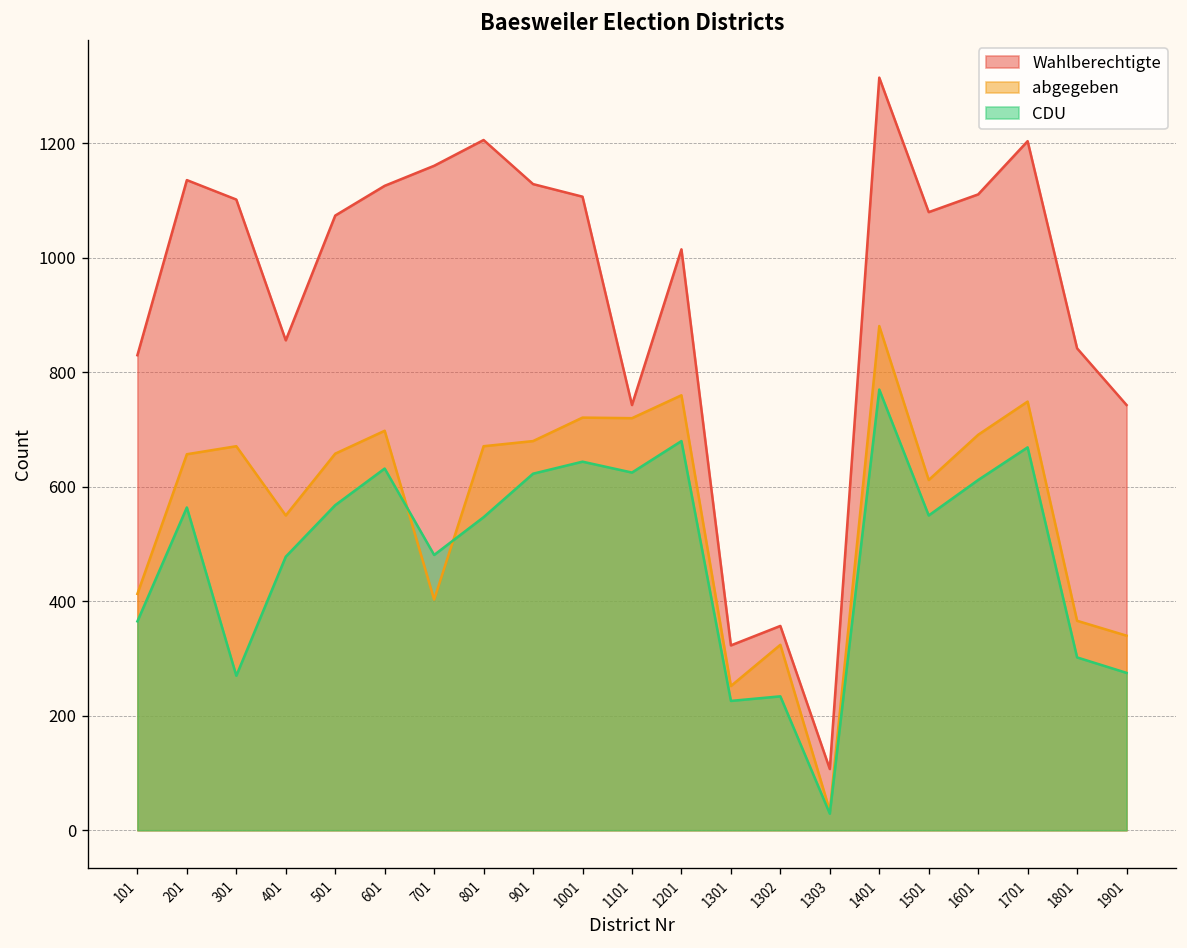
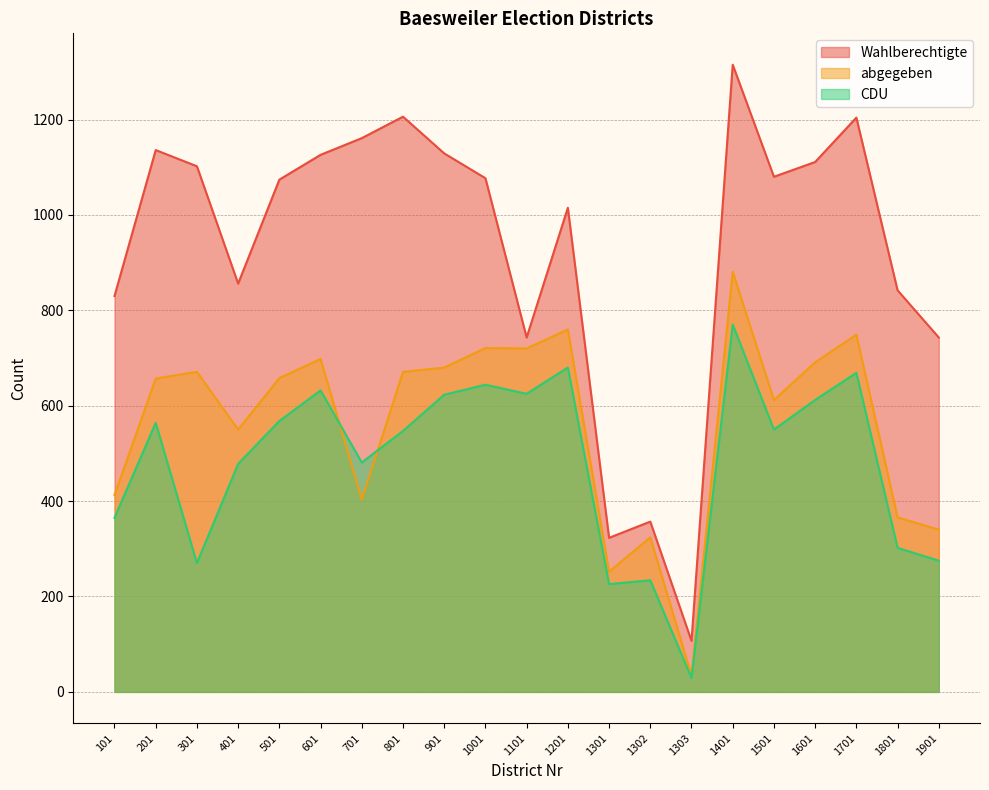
  {
    "Wahlberechtigte": {
      "101": 830,
      "201": 1140,
      "301": 1100,
      "401": 860,
      "501": 1070,
      "601": 1130,
      "701": 1160,
      "801": 1210,
      "901": 1130,
-     "1001": 1110,
+     "1001": 1080,
      "1101": 740,
      "1201": 1020,
      "1301": 320,
      "1302": 360,
      "1303": 110,
      "1401": 1320,
      "1501": 1080,
      "1601": 1110,
      "1701": 1200,
      "1801": 840,
      "1901": 740
    },
    "abgegeben": {
      "101": 410,
      "201": 660,
      "301": 670,
      "401": 550,
      "501": 660,
      "601": 700,
      "701": 400,
      "801": 670,
      "901": 680,
      "1001": 720,
      "1101": 720,
      "1201": 760,
      "1301": 250,
      "1302": 320,
      "1401": 880,
      "1501": 610,
      "1601": 690,
      "1701": 750,
      "1801": 370,
      "1901": 340
    },
    "CDU": {
      "101": 370,
      "201": 560,
      "301": 270,
      "401": 480,
      "501": 570,
      "601": 630,
      "701": 480,
      "801": 550,
      "901": 620,
      "1001": 640,
      "1101": 630,
      "1201": 680,
      "1301": 230,
      "1302": 230,
      "1401": 770,
      "1501": 550,
      "1601": 610,
      "1701": 670,
      "1801": 300,
      "1901": 280
    }
  }
